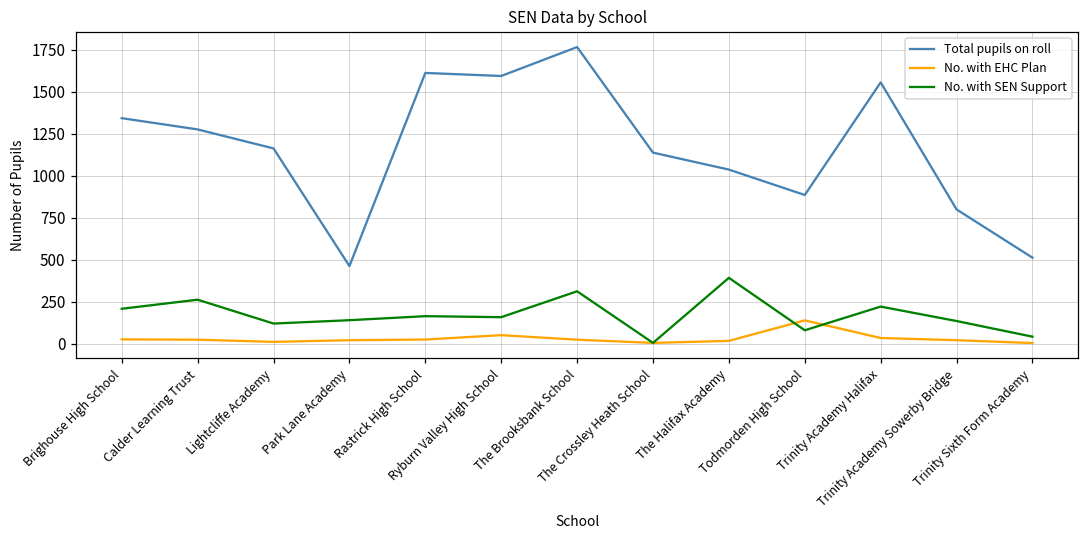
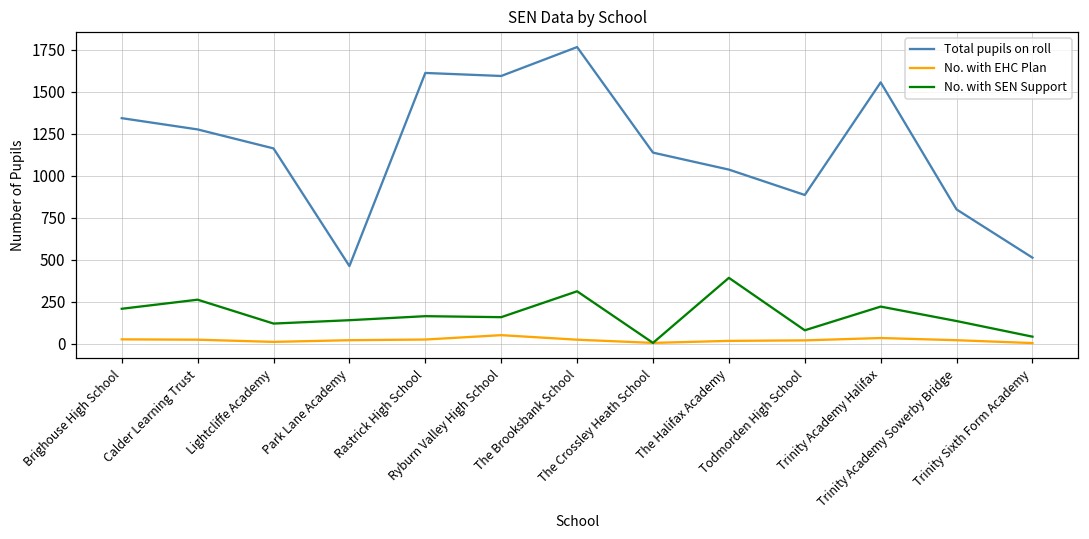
  {
    "Total pupils on roll": {
      "Brighouse High School": 1340,
      "Calder Learning Trust": 1280,
      "Lightcliffe Academy": 1160,
      "Park Lane Academy": 460,
      "Rastrick High School": 1610,
      "Ryburn Valley High School": 1590,
      "The Brooksbank School": 1770,
      "The Crossley Heath School": 1140,
      "The Halifax Academy": 1040,
      "Todmorden High School": 890,
      "Trinity Academy Halifax": 1560,
      "Trinity Academy Sowerby Bridge": 800,
      "Trinity Sixth Form Academy": 510
    },
    "No. with EHC Plan": {
      "Brighouse High School": 30,
      "Calder Learning Trust": 20,
      "Lightcliffe Academy": 10,
      "Park Lane Academy": 20,
      "Rastrick High School": 30,
      "Ryburn Valley High School": 50,
      "The Brooksbank School": 20,
      "The Halifax Academy": 20,
-     "Todmorden High School": 140,
+     "Todmorden High School": 20,
      "Trinity Academy Halifax": 30,
      "Trinity Academy Sowerby Bridge": 20,
      "Trinity Sixth Form Academy": 0
    },
    "No. with SEN Support": {
      "Brighouse High School": 210,
      "Calder Learning Trust": 260,
      "Lightcliffe Academy": 120,
      "Park Lane Academy": 140,
      "Rastrick High School": 160,
      "Ryburn Valley High School": 160,
      "The Brooksbank School": 310,
      "The Halifax Academy": 390,
      "Todmorden High School": 80,
      "Trinity Academy Halifax": 220,
      "Trinity Academy Sowerby Bridge": 140,
      "Trinity Sixth Form Academy": 40
    }
  }
